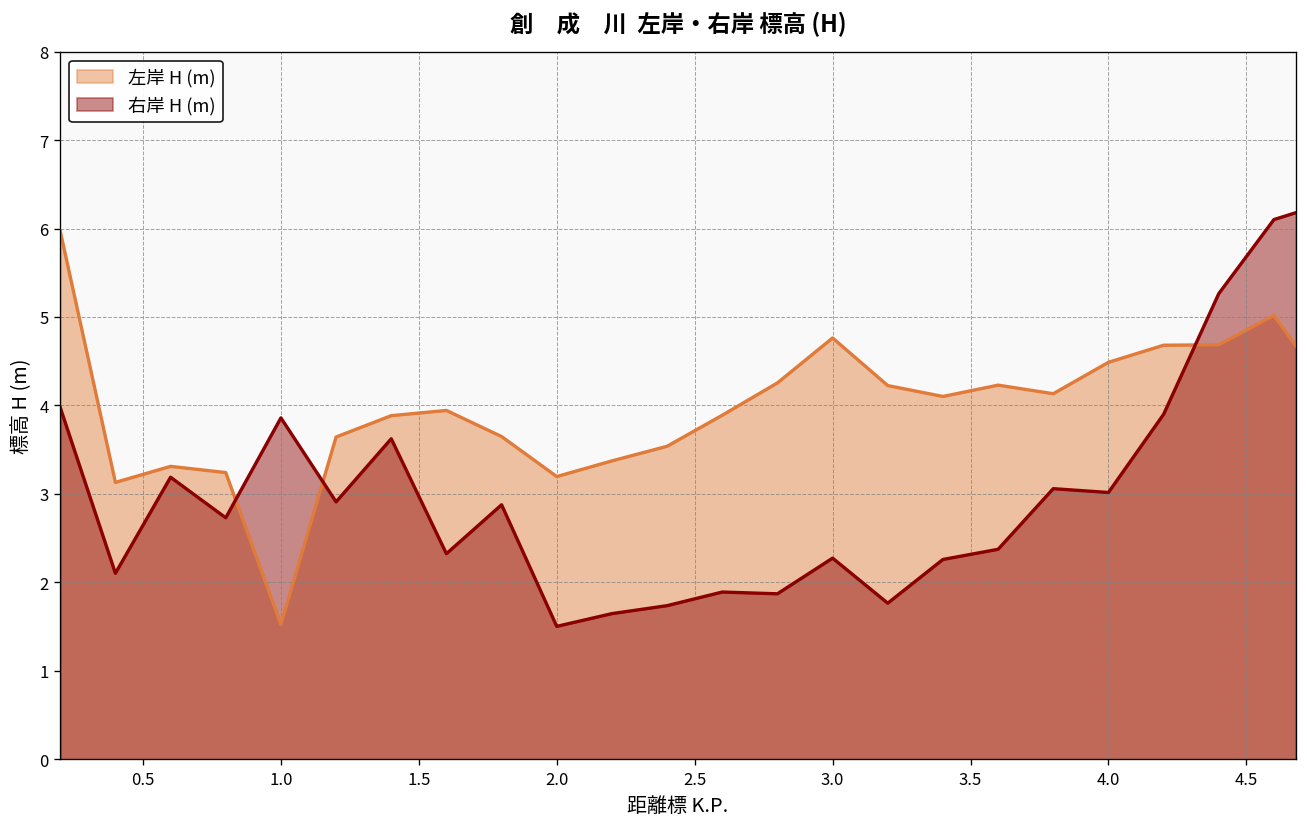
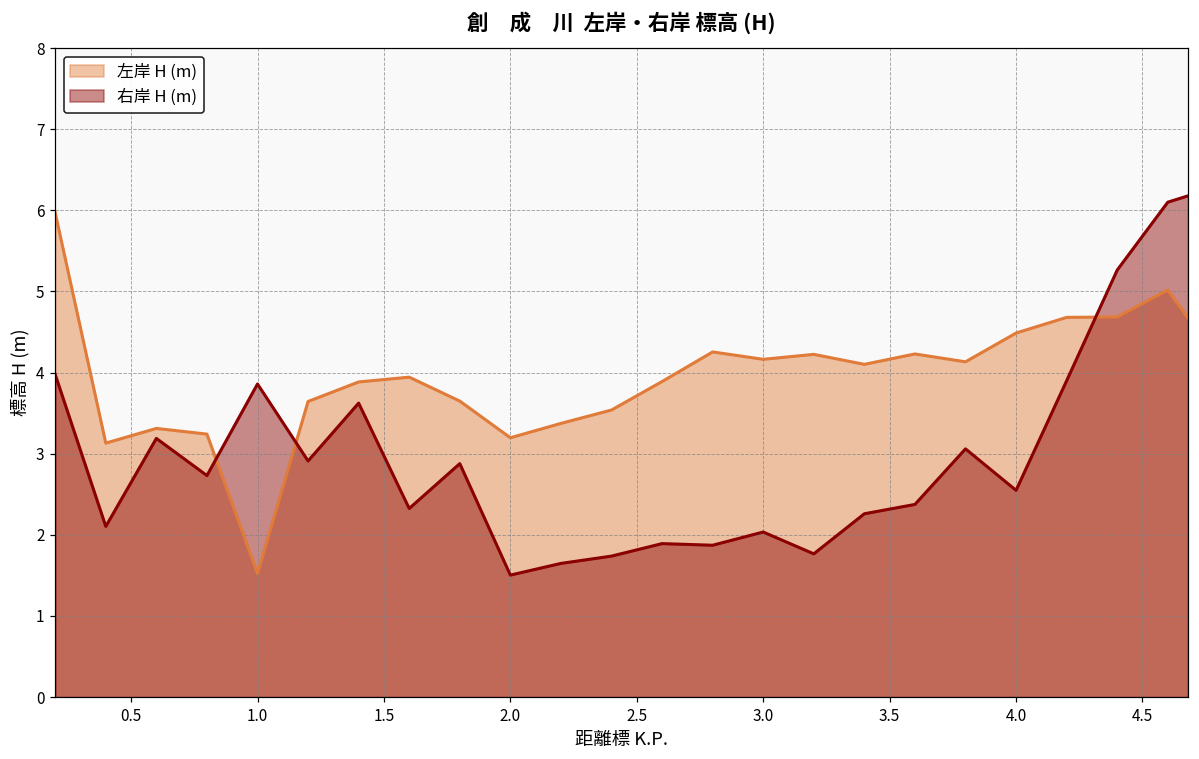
  {
    "左岸 H (m)": {
      "1.0": 1.5,
      "2.0": 3.2,
-     "3.0": 4.8,
+     "3.0": 4.2,
      "4.0": 4.5
    },
    "右岸 H (m)": {
      "1.0": 3.9,
      "2.0": 1.5,
-     "3.0": 2.3,
-     "4.0": 3.0
+     "3.0": 2.0,
+     "4.0": 2.5
    }
  }
